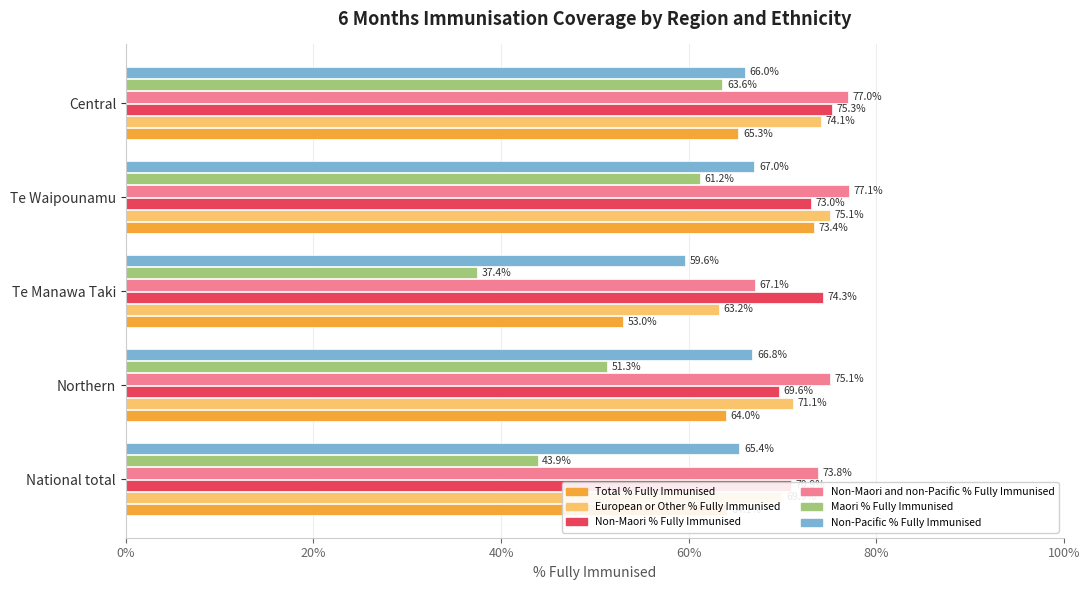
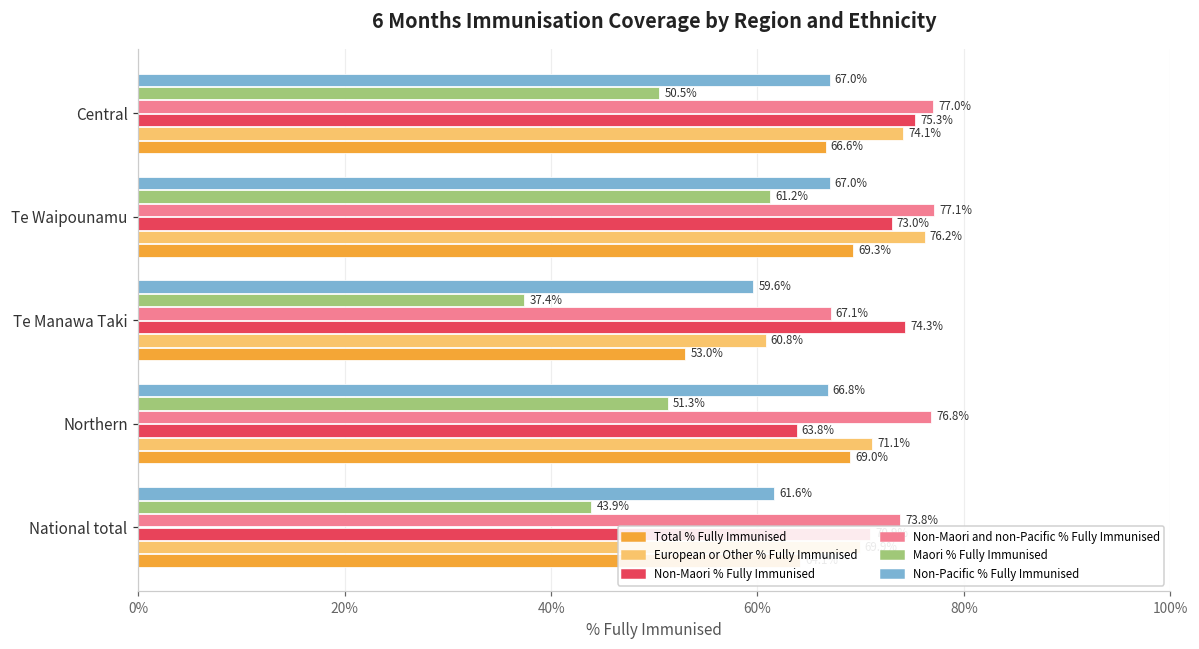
  {
    "Total % Fully Immunised": {
-     "Central": "65.3%",
-     "Te Waipounamu": "73.4%",
+     "Central": "66.6%",
+     "Te Waipounamu": "69.3%",
      "Te Manawa Taki": "53.0%",
-     "Northern": "64.0%"
+     "Northern": "69.0%"
    },
    "European or Other % Fully Immunised": {
      "Central": "74.1%",
-     "Te Waipounamu": "75.1%",
-     "Te Manawa Taki": "63.2%",
+     "Te Waipounamu": "76.2%",
+     "Te Manawa Taki": "60.8%",
      "Northern": "71.1%"
    },
    "Non-Maori % Fully Immunised": {
      "Central": "75.3%",
      "Te Waipounamu": "73.0%",
      "Te Manawa Taki": "74.3%",
-     "Northern": "69.6%"
+     "Northern": "63.8%"
    },
    "Non-Maori and non-Pacific % Fully Immunised": {
      "Central": "77.0%",
      "Te Waipounamu": "77.1%",
      "Te Manawa Taki": "67.1%",
-     "Northern": "75.1%",
+     "Northern": "76.8%",
      "National total": "73.8%"
    },
    "Maori % Fully Immunised": {
-     "Central": "63.6%",
+     "Central": "50.5%",
      "Te Waipounamu": "61.2%",
      "Te Manawa Taki": "37.4%",
      "Northern": "51.3%",
      "National total": "43.9%"
    },
    "Non-Pacific % Fully Immunised": {
-     "Central": "66.0%",
+     "Central": "67.0%",
      "Te Waipounamu": "67.0%",
      "Te Manawa Taki": "59.6%",
      "Northern": "66.8%",
-     "National total": "65.4%"
+     "National total": "61.6%"
    }
  }
